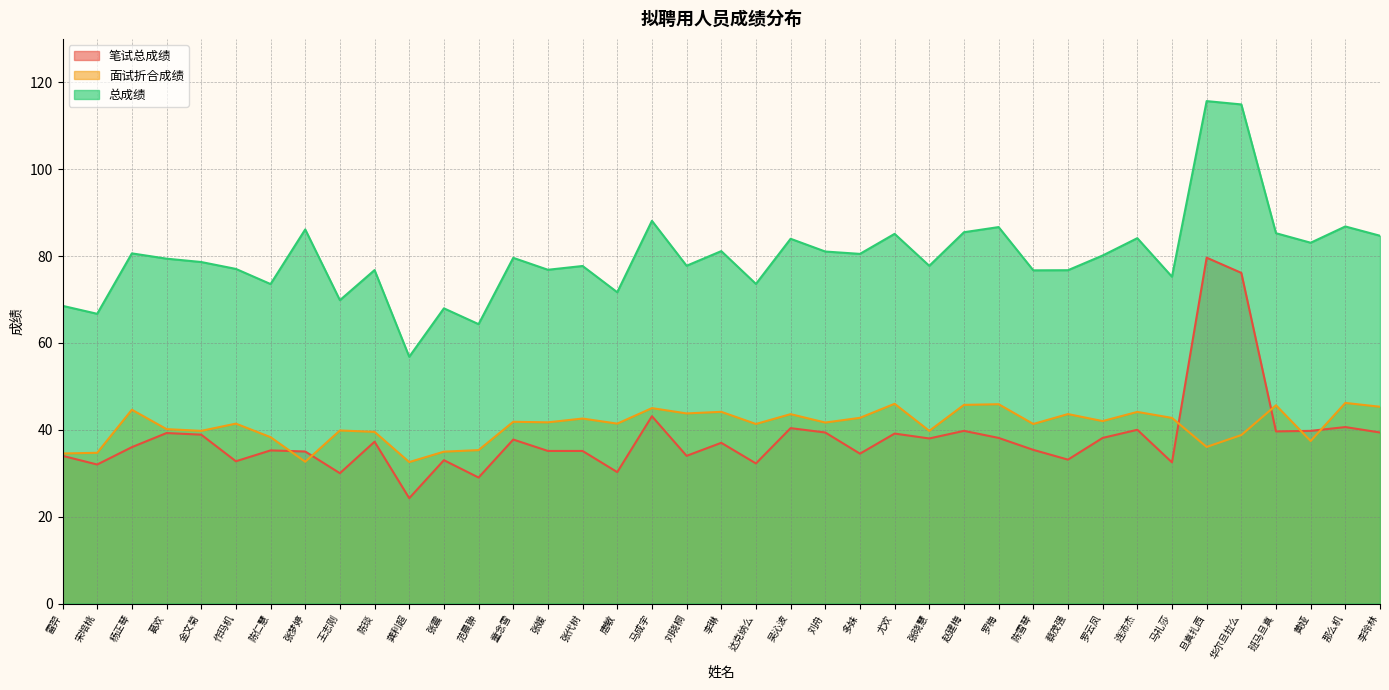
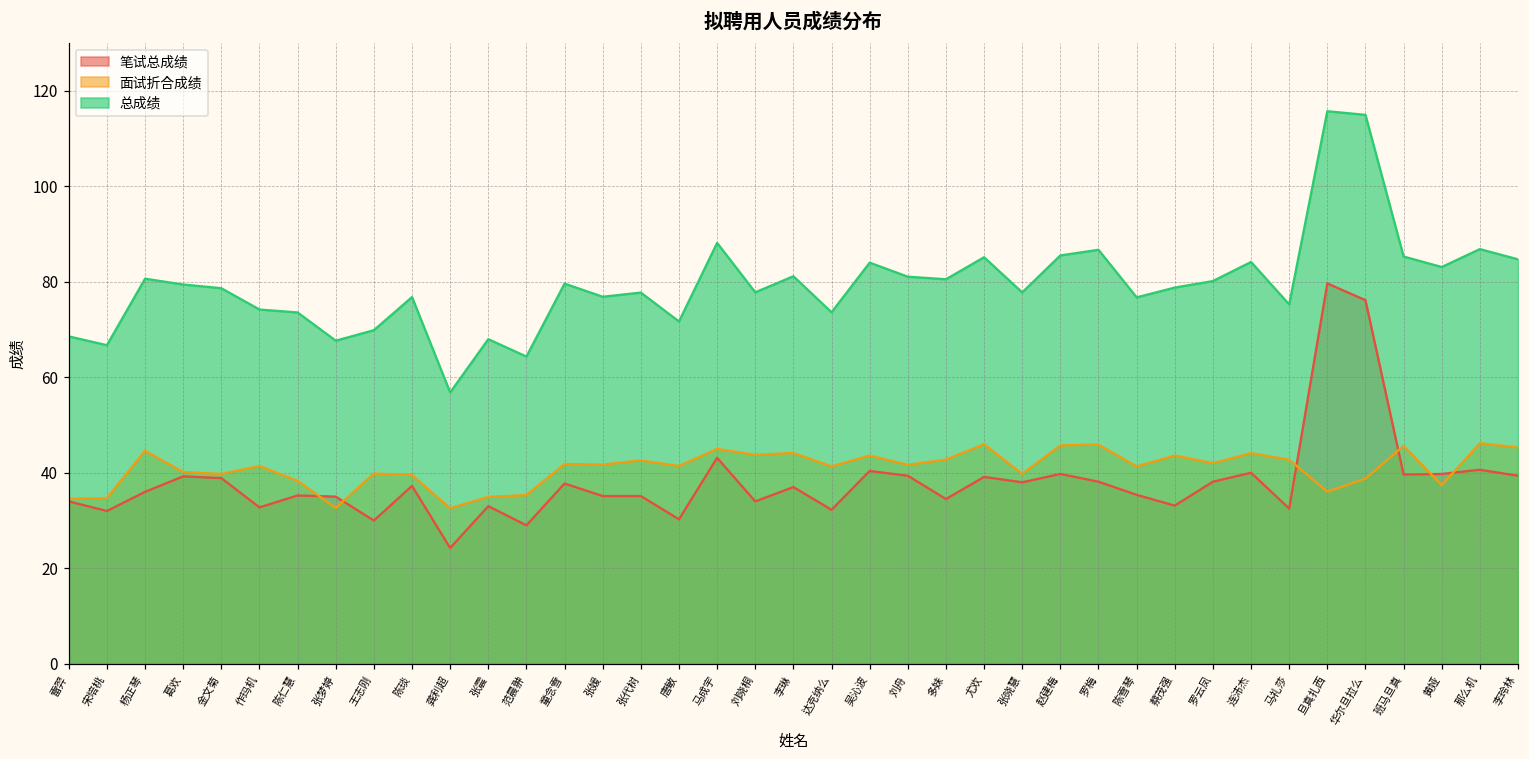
  {
    "笔试总成绩": {
      "宋培桃": 32,
      "杨正琴": 36,
      "葛欢": 39,
      "金文菊": 39,
      "作玛机": 33,
      "陈仁慧": 35,
      "张梦婷": 35,
      "王志刚": 30,
      "陈琰": 37,
      "龚利超": 24,
      "张震": 33,
      "范晨翀": 29,
      "童念雪": 38,
      "张媛": 35,
      "张代树": 35,
      "唐敏": 30,
      "马成宇": 43,
      "刘晓桐": 34,
      "李琳": 37,
      "达克纳么": 32,
      "吴沁波": 40,
      "刘舟": 39,
      "多妹": 35,
      "尤欢": 39,
      "张晓慧": 38,
      "赵建梅": 40,
      "罗梅": 38,
      "陈雪琴": 35,
      "蔡茂强": 33,
      "罗云凤": 38,
      "连沛杰": 40,
      "马礼莎": 33,
      "旦真扎西": 80,
      "华尔旦拉么": 76,
      "班马旦真": 40,
      "黄娅": 40,
      "那么机": 41,
      "李玲林": 39
    },
    "面试折合成绩": {
      "宋培桃": 35,
      "杨正琴": 45,
      "葛欢": 40,
      "金文菊": 40,
      "作玛机": 41,
      "陈仁慧": 38,
      "张梦婷": 33,
      "王志刚": 40,
      "陈琰": 40,
      "龚利超": 33,
      "张震": 35,
      "范晨翀": 35,
      "童念雪": 42,
      "张媛": 42,
      "张代树": 43,
      "唐敏": 41,
      "马成宇": 45,
      "刘晓桐": 44,
      "李琳": 44,
      "达克纳么": 41,
      "吴沁波": 44,
      "刘舟": 42,
      "多妹": 43,
      "尤欢": 46,
      "张晓慧": 40,
      "赵建梅": 46,
      "罗梅": 46,
      "陈雪琴": 41,
      "蔡茂强": 44,
      "罗云凤": 42,
      "连沛杰": 44,
      "马礼莎": 43,
      "旦真扎西": 36,
      "华尔旦拉么": 39,
      "班马旦真": 46,
      "黄娅": 37,
      "那么机": 46,
      "李玲林": 45
    },
    "总成绩": {
      "雷羿": 69,
      "宋培桃": 67,
      "杨正琴": 81,
      "葛欢": 79,
      "金文菊": 79,
-     "作玛机": 77,
+     "作玛机": 74,
      "陈仁慧": 74,
-     "张梦婷": 86,
+     "张梦婷": 68,
      "王志刚": 70,
      "陈琰": 77,
      "龚利超": 57,
      "张震": 68,
      "范晨翀": 64,
      "童念雪": 80,
      "张媛": 77,
      "张代树": 78,
      "唐敏": 72,
      "马成宇": 88,
      "刘晓桐": 78,
      "李琳": 81,
      "达克纳么": 74,
      "吴沁波": 84,
      "刘舟": 81,
      "多妹": 81,
      "尤欢": 85,
      "张晓慧": 78,
      "赵建梅": 85,
      "罗梅": 87,
      "陈雪琴": 77,
-     "蔡茂强": 77,
+     "蔡茂强": 79,
      "罗云凤": 80,
      "连沛杰": 84,
      "马礼莎": 75,
      "旦真扎西": 116,
      "华尔旦拉么": 115,
      "班马旦真": 85,
      "黄娅": 83,
      "那么机": 87,
      "李玲林": 85
    }
  }
